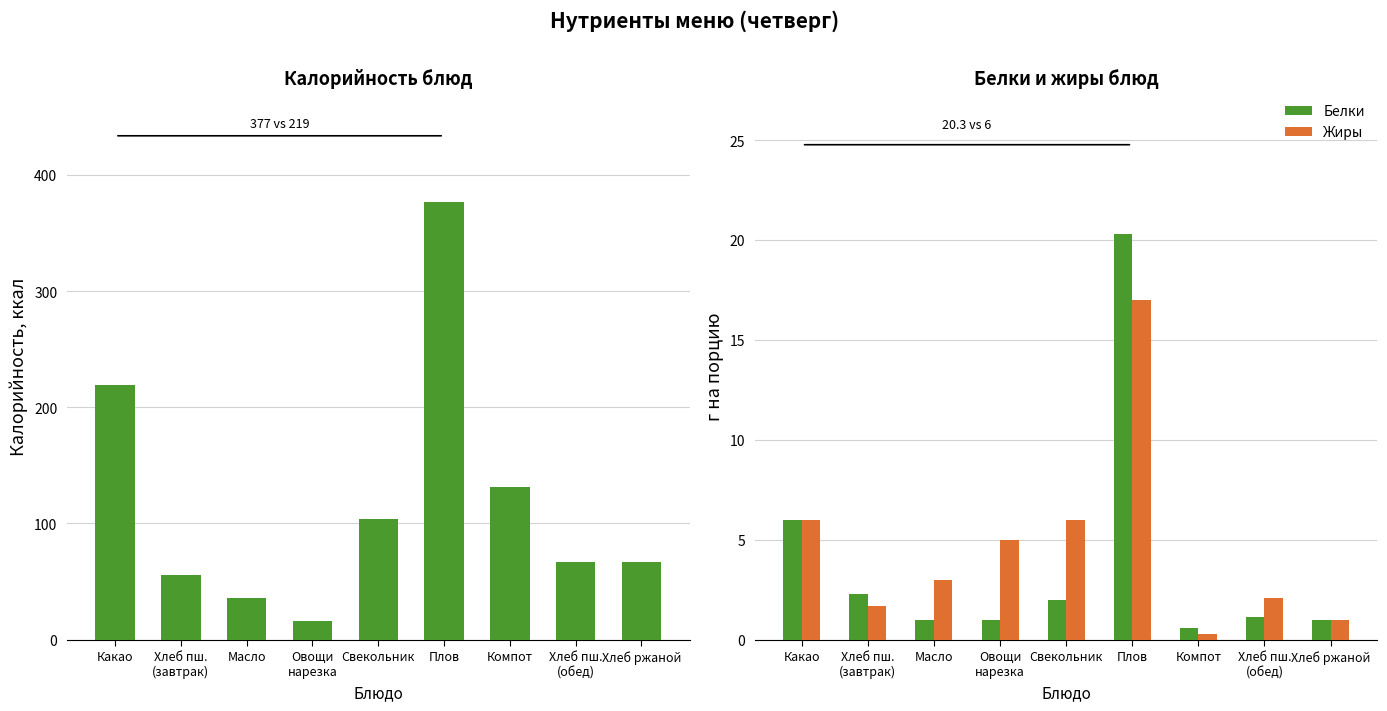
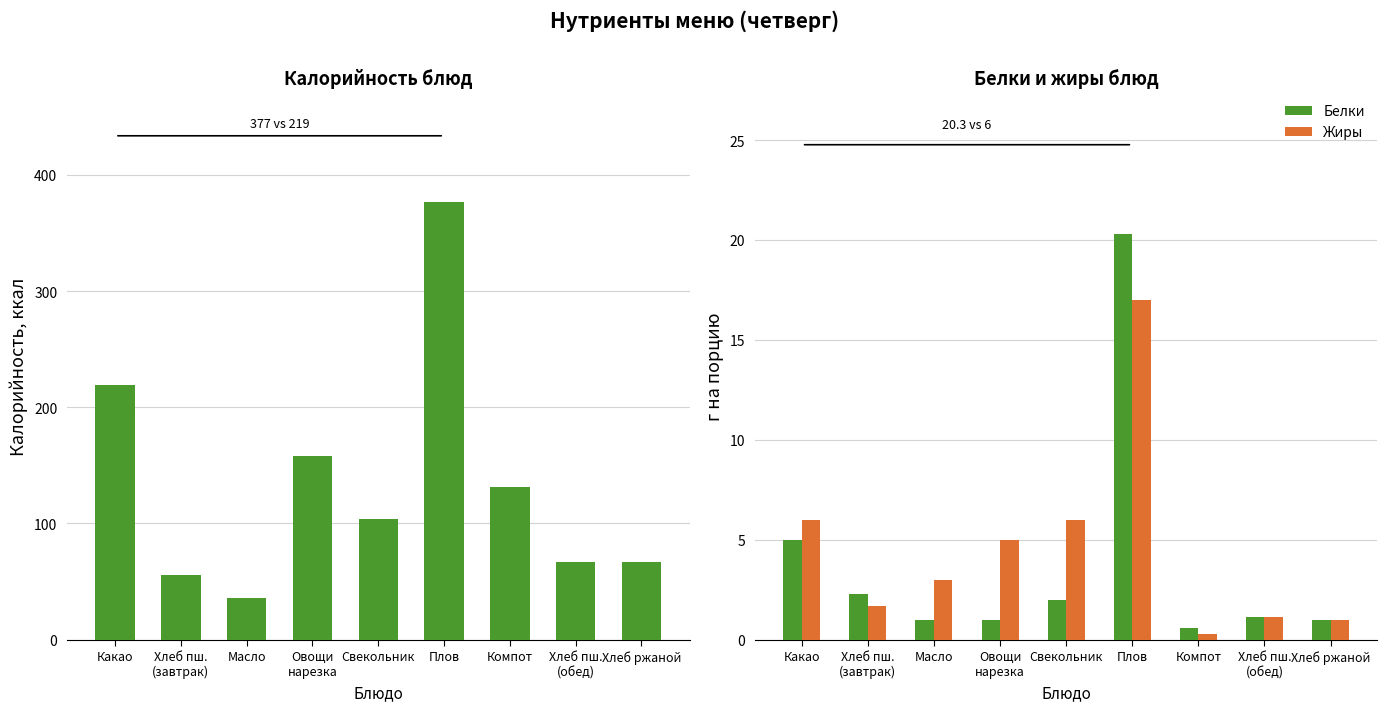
  {
    "Калорийность блюд": {
      "Какао": 219,
      "Хлеб пш. (завтрак)": 56,
      "Масло": 36,
-     "Овощи нарезка": 16,
+     "Овощи нарезка": 158,
      "Свекольник": 104,
      "Плов": 377,
      "Компот": 131,
      "Хлеб пш. (обед)": 67,
      "Хлеб ржаной": 67
    },
    "Белки и жиры блюд": {
      "Белки": {
-       "Какао": 6,
+       "Какао": 5,
        "Хлеб пш. (завтрак)": 2.3,
        "Масло": 1,
        "Овощи нарезка": 1,
        "Свекольник": 2,
        "Плов": 20.3,
        "Компот": 0.6,
        "Хлеб пш. (обед)": 1.1,
        "Хлеб ржаной": 1
      },
      "Жиры": {
        "Какао": 6.0,
        "Хлеб пш. (завтрак)": 1.7,
        "Масло": 3.0,
        "Овощи нарезка": 5.0,
        "Свекольник": 6.0,
        "Плов": 17.0,
        "Компот": 0.3,
-       "Хлеб пш. (обед)": 2.1,
+       "Хлеб пш. (обед)": 1.1,
        "Хлеб ржаной": 1.0
      }
    }
  }
